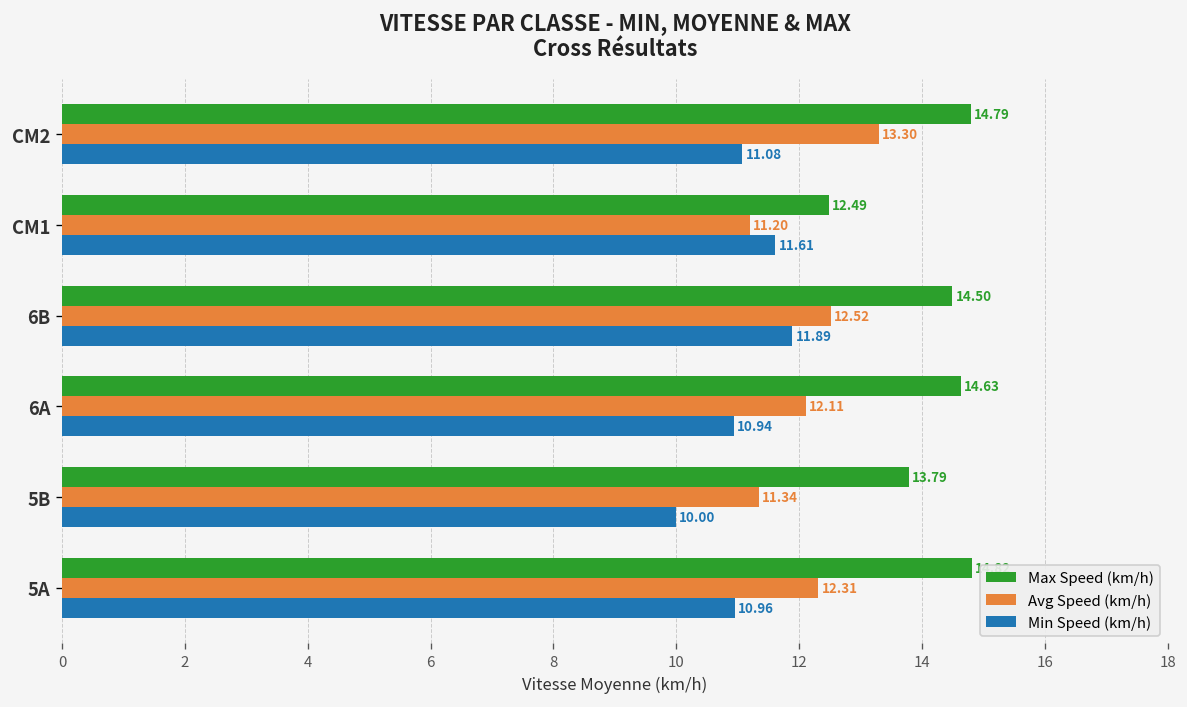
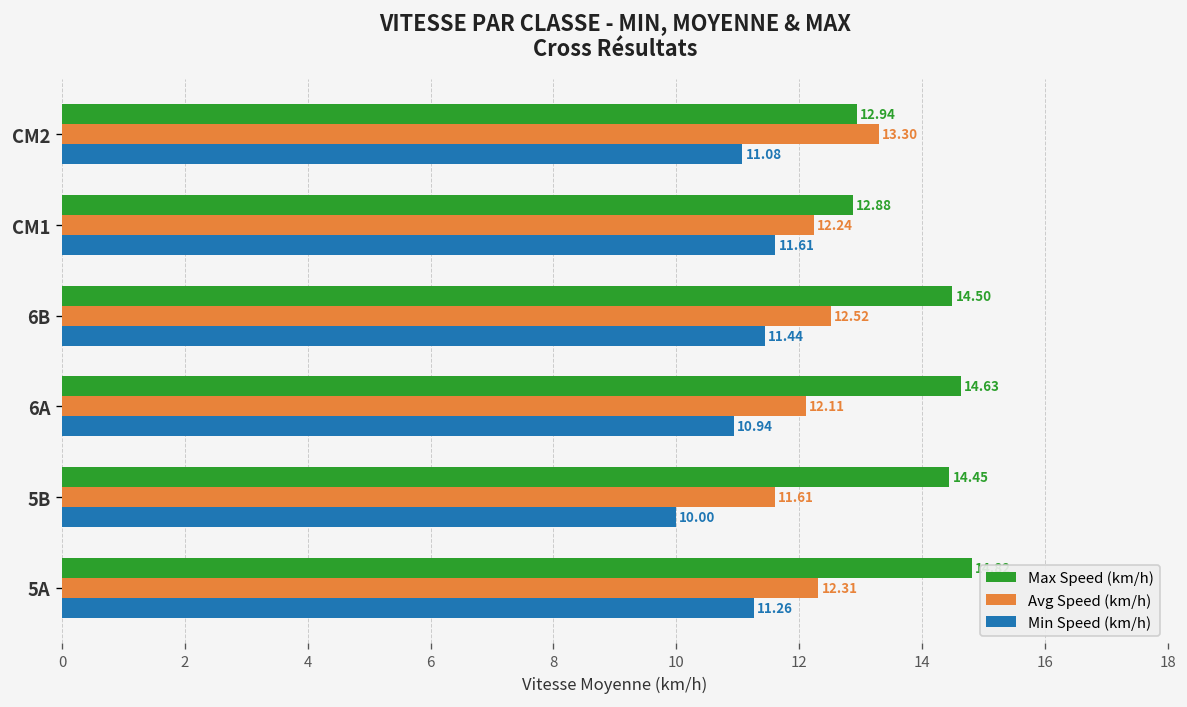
  {
    "Max Speed (km/h)": {
-     "CM2": 14.79,
-     "CM1": 12.49,
+     "CM2": 12.94,
+     "CM1": 12.88,
      "6B": 14.50,
      "6A": 14.63,
-     "5B": 13.79
+     "5B": 14.45
    },
    "Avg Speed (km/h)": {
      "CM2": 13.30,
-     "CM1": 11.20,
+     "CM1": 12.24,
      "6B": 12.52,
      "6A": 12.11,
-     "5B": 11.34,
+     "5B": 11.61,
      "5A": 12.31
    },
    "Min Speed (km/h)": {
      "CM2": 11.08,
      "CM1": 11.61,
-     "6B": 11.89,
+     "6B": 11.44,
      "6A": 10.94,
      "5B": 10.00,
-     "5A": 10.96
+     "5A": 11.26
    }
  }
